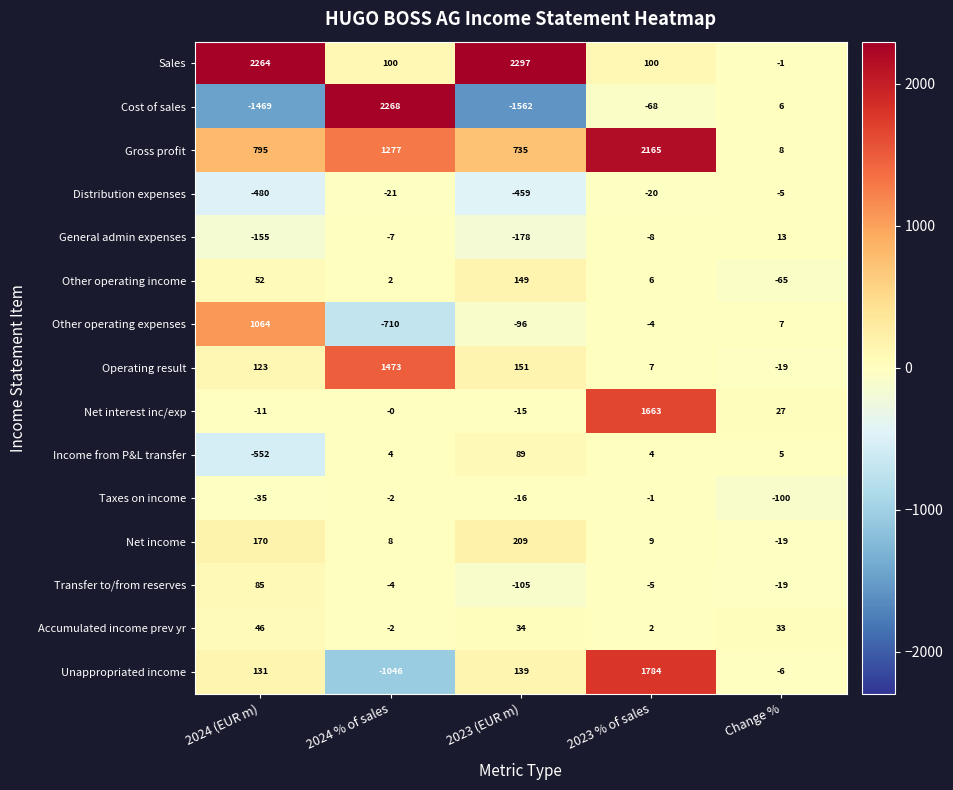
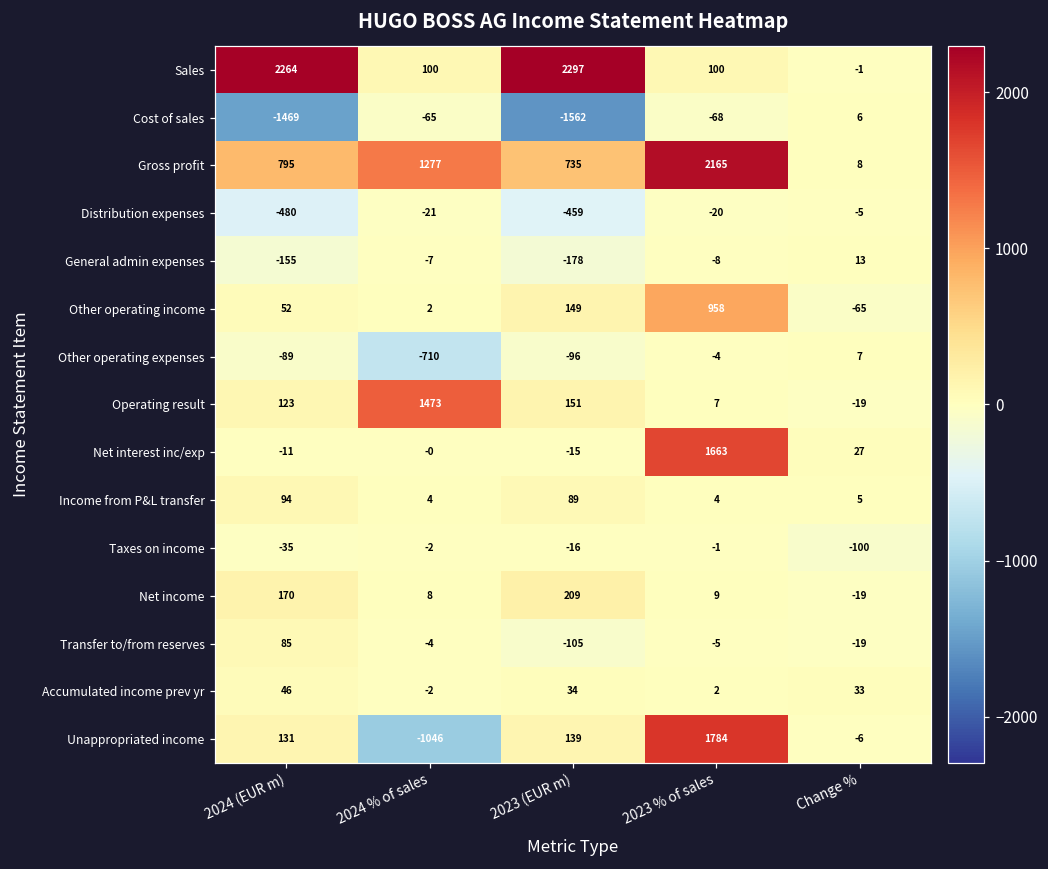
  {
    "Sales": {
      "2024 (EUR m)": 2264,
      "2024 % of sales": 100,
      "2023 (EUR m)": 2297,
      "2023 % of sales": 100,
      "Change %": -1
    },
    "Cost of sales": {
      "2024 (EUR m)": -1469,
-     "2024 % of sales": 2268,
+     "2024 % of sales": -65,
      "2023 (EUR m)": -1562,
      "2023 % of sales": -68,
      "Change %": 6
    },
    "Gross profit": {
      "2024 (EUR m)": 795,
      "2024 % of sales": 1277,
      "2023 (EUR m)": 735,
      "2023 % of sales": 2165,
      "Change %": 8
    },
    "Distribution expenses": {
      "2024 (EUR m)": -480,
      "2024 % of sales": -21,
      "2023 (EUR m)": -459,
      "2023 % of sales": -20,
      "Change %": -5
    },
    "General admin expenses": {
      "2024 (EUR m)": -155,
      "2024 % of sales": -7,
      "2023 (EUR m)": -178,
      "2023 % of sales": -8,
      "Change %": 13
    },
    "Other operating income": {
      "2024 (EUR m)": 52,
      "2024 % of sales": 2,
      "2023 (EUR m)": 149,
-     "2023 % of sales": 6,
+     "2023 % of sales": 958,
      "Change %": -65
    },
    "Other operating expenses": {
-     "2024 (EUR m)": 1064,
+     "2024 (EUR m)": -89,
      "2024 % of sales": -710,
      "2023 (EUR m)": -96,
      "2023 % of sales": -4,
      "Change %": 7
    },
    "Operating result": {
      "2024 (EUR m)": 123,
      "2024 % of sales": 1473,
      "2023 (EUR m)": 151,
      "2023 % of sales": 7,
      "Change %": -19
    },
    "Net interest inc/exp": {
      "2024 (EUR m)": -11,
      "2024 % of sales": -0,
      "2023 (EUR m)": -15,
      "2023 % of sales": 1663,
      "Change %": 27
    },
    "Income from P&L transfer": {
-     "2024 (EUR m)": -552,
+     "2024 (EUR m)": 94,
      "2024 % of sales": 4,
      "2023 (EUR m)": 89,
      "2023 % of sales": 4,
      "Change %": 5
    },
    "Taxes on income": {
      "2024 (EUR m)": -35,
      "2024 % of sales": -2,
      "2023 (EUR m)": -16,
      "2023 % of sales": -1,
      "Change %": -100
    },
    "Net income": {
      "2024 (EUR m)": 170,
      "2024 % of sales": 8,
      "2023 (EUR m)": 209,
      "2023 % of sales": 9,
      "Change %": -19
    },
    "Transfer to/from reserves": {
      "2024 (EUR m)": 85,
      "2024 % of sales": -4,
      "2023 (EUR m)": -105,
      "2023 % of sales": -5,
      "Change %": -19
    },
    "Accumulated income prev yr": {
      "2024 (EUR m)": 46,
      "2024 % of sales": -2,
      "2023 (EUR m)": 34,
      "2023 % of sales": 2,
      "Change %": 33
    },
    "Unappropriated income": {
      "2024 (EUR m)": 131,
      "2024 % of sales": -1046,
      "2023 (EUR m)": 139,
      "2023 % of sales": 1784,
      "Change %": -6
    }
  }
